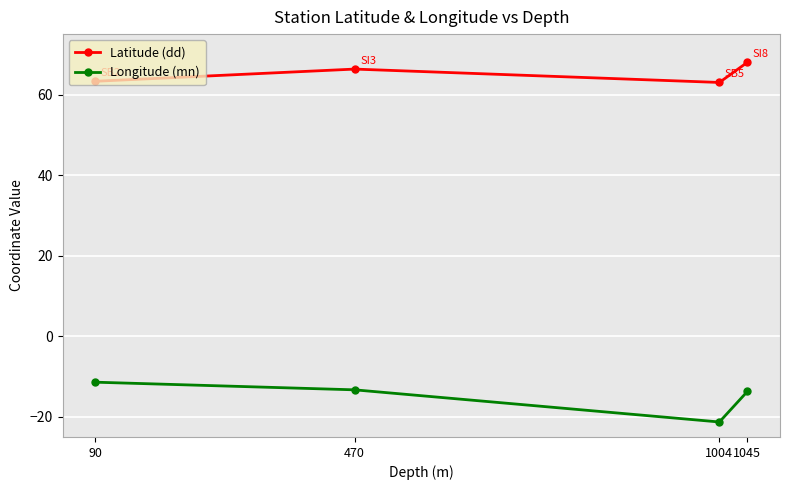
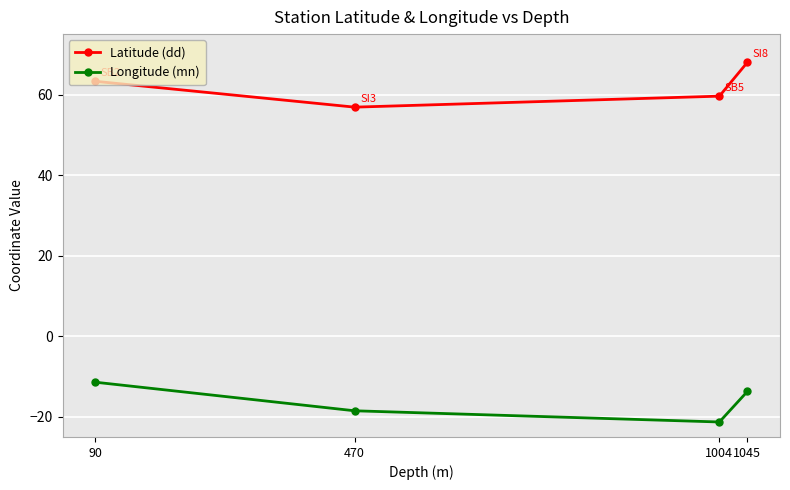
  {
    "Latitude (dd)": {
-     "470": 66,
-     "1004": 63,
+     "470": 57,
+     "1004": 60,
      "1045": 68
    },
    "Longitude (mn)": {
      "90": -11,
-     "470": -13,
+     "470": -19,
      "1004": -21,
      "1045": -14
    }
  }
